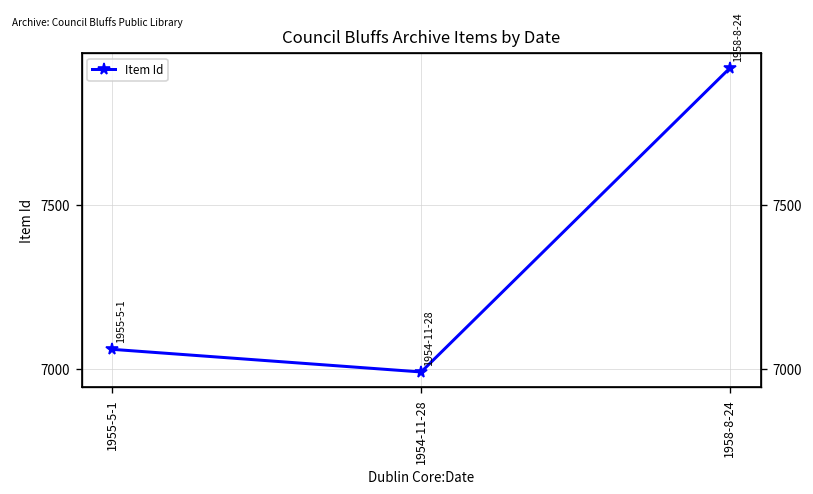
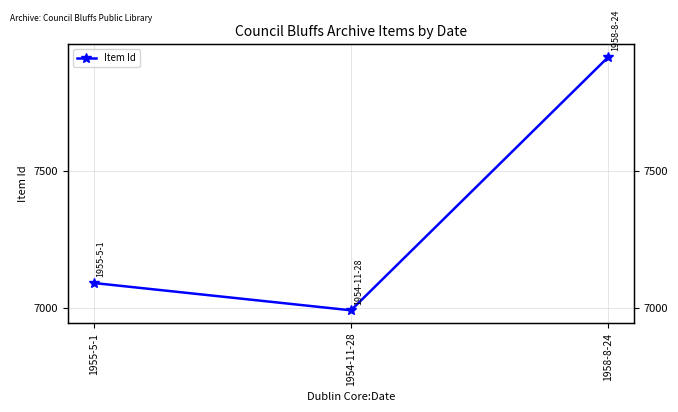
  {
-   "1955-5-1": 7060
+   "1955-5-1": 7090
  }
